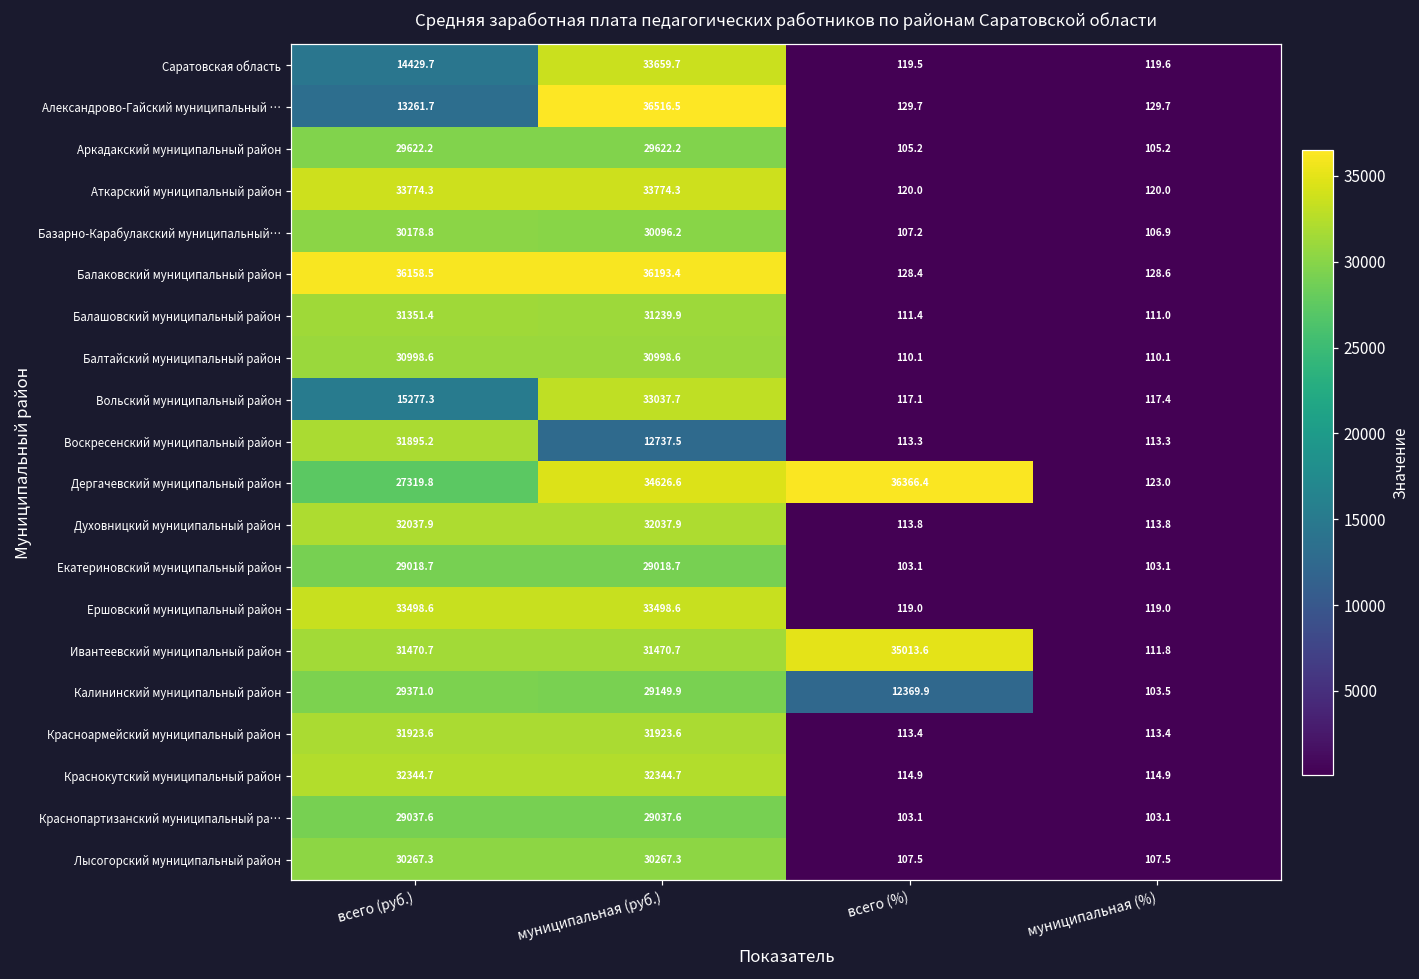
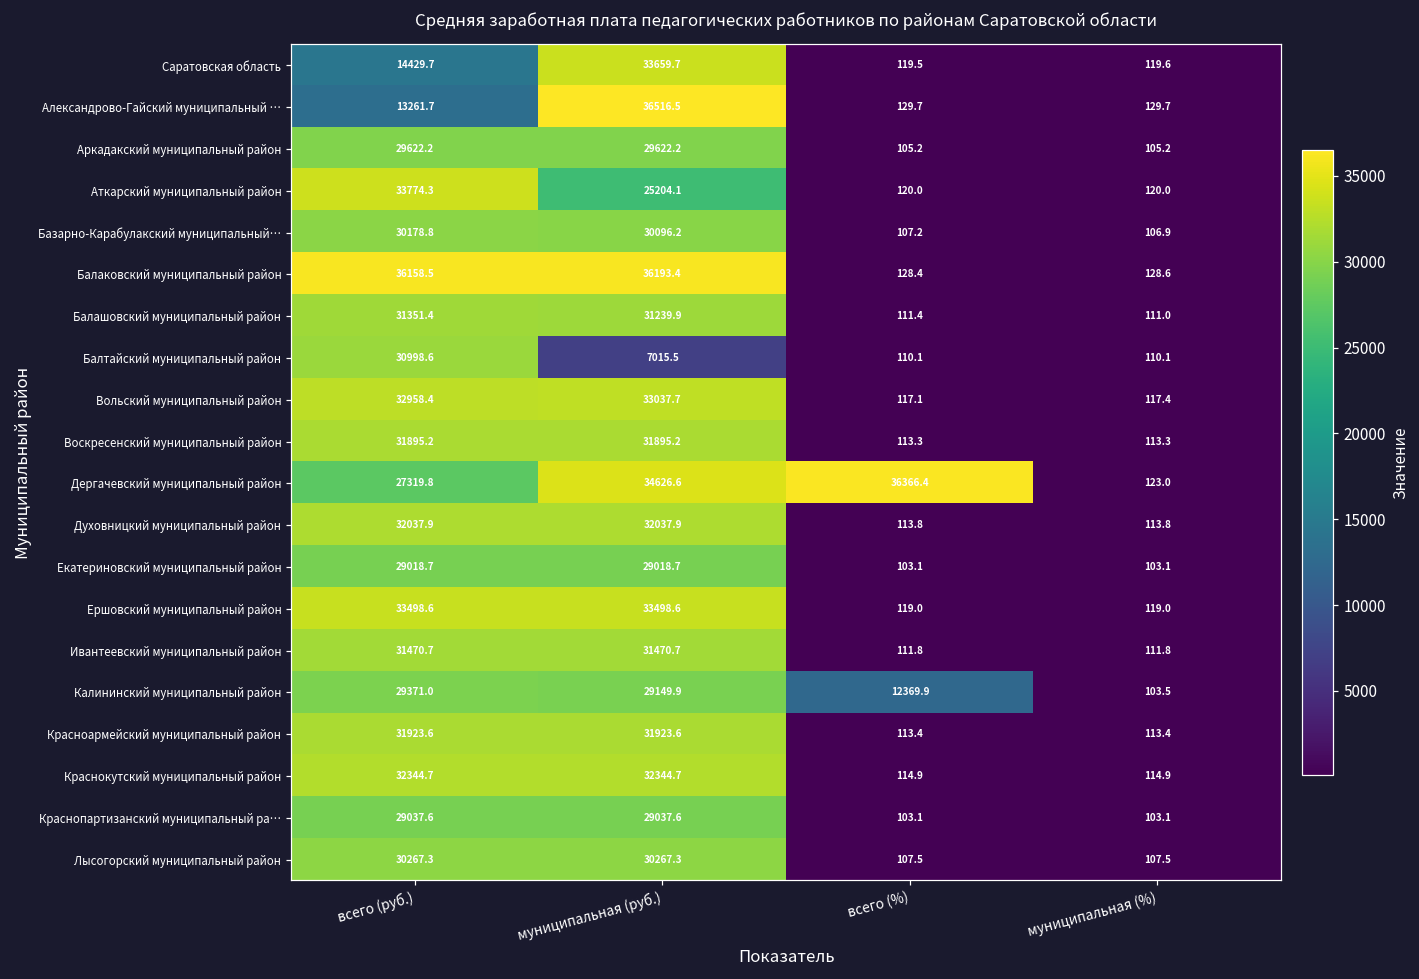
  {
    "Саратовская область": {
      "всего (руб.)": 14429.7,
      "муниципальная (руб.)": 33659.7,
      "всего (%)": 119.5,
      "муниципальная (%)": 119.6
    },
    "Александрово-Гайский муниципальный …": {
      "всего (руб.)": 13261.7,
      "муниципальная (руб.)": 36516.5,
      "всего (%)": 129.7,
      "муниципальная (%)": 129.7
    },
    "Аркадакский муниципальный район": {
      "всего (руб.)": 29622.2,
      "муниципальная (руб.)": 29622.2,
      "всего (%)": 105.2,
      "муниципальная (%)": 105.2
    },
    "Аткарский муниципальный район": {
      "всего (руб.)": 33774.3,
-     "муниципальная (руб.)": 33774.3,
+     "муниципальная (руб.)": 25204.1,
      "всего (%)": 120.0,
      "муниципальная (%)": 120.0
    },
    "Базарно-Карабулакский муниципальный…": {
      "всего (руб.)": 30178.8,
      "муниципальная (руб.)": 30096.2,
      "всего (%)": 107.2,
      "муниципальная (%)": 106.9
    },
    "Балаковский муниципальный район": {
      "всего (руб.)": 36158.5,
      "муниципальная (руб.)": 36193.4,
      "всего (%)": 128.4,
      "муниципальная (%)": 128.6
    },
    "Балашовский муниципальный район": {
      "всего (руб.)": 31351.4,
      "муниципальная (руб.)": 31239.9,
      "всего (%)": 111.4,
      "муниципальная (%)": 111.0
    },
    "Балтайский муниципальный район": {
      "всего (руб.)": 30998.6,
-     "муниципальная (руб.)": 30998.6,
+     "муниципальная (руб.)": 7015.5,
      "всего (%)": 110.1,
      "муниципальная (%)": 110.1
    },
    "Вольский муниципальный район": {
-     "всего (руб.)": 15277.3,
+     "всего (руб.)": 32958.4,
      "муниципальная (руб.)": 33037.7,
      "всего (%)": 117.1,
      "муниципальная (%)": 117.4
    },
    "Воскресенский муниципальный район": {
      "всего (руб.)": 31895.2,
-     "муниципальная (руб.)": 12737.5,
+     "муниципальная (руб.)": 31895.2,
      "всего (%)": 113.3,
      "муниципальная (%)": 113.3
    },
    "Дергачевский муниципальный район": {
      "всего (руб.)": 27319.8,
      "муниципальная (руб.)": 34626.6,
      "всего (%)": 36366.4,
      "муниципальная (%)": 123.0
    },
    "Духовницкий муниципальный район": {
      "всего (руб.)": 32037.9,
      "муниципальная (руб.)": 32037.9,
      "всего (%)": 113.8,
      "муниципальная (%)": 113.8
    },
    "Екатериновский муниципальный район": {
      "всего (руб.)": 29018.7,
      "муниципальная (руб.)": 29018.7,
      "всего (%)": 103.1,
      "муниципальная (%)": 103.1
    },
    "Ершовский муниципальный район": {
      "всего (руб.)": 33498.6,
      "муниципальная (руб.)": 33498.6,
      "всего (%)": 119.0,
      "муниципальная (%)": 119.0
    },
    "Ивантеевский муниципальный район": {
      "всего (руб.)": 31470.7,
      "муниципальная (руб.)": 31470.7,
-     "всего (%)": 35013.6,
+     "всего (%)": 111.8,
      "муниципальная (%)": 111.8
    },
    "Калининский муниципальный район": {
      "всего (руб.)": 29371.0,
      "муниципальная (руб.)": 29149.9,
      "всего (%)": 12369.9,
      "муниципальная (%)": 103.5
    },
    "Красноармейский муниципальный район": {
      "всего (руб.)": 31923.6,
      "муниципальная (руб.)": 31923.6,
      "всего (%)": 113.4,
      "муниципальная (%)": 113.4
    },
    "Краснокутский муниципальный район": {
      "всего (руб.)": 32344.7,
      "муниципальная (руб.)": 32344.7,
      "всего (%)": 114.9,
      "муниципальная (%)": 114.9
    },
    "Краснопартизанский муниципальный ра…": {
      "всего (руб.)": 29037.6,
      "муниципальная (руб.)": 29037.6,
      "всего (%)": 103.1,
      "муниципальная (%)": 103.1
    },
    "Лысогорский муниципальный район": {
      "всего (руб.)": 30267.3,
      "муниципальная (руб.)": 30267.3,
      "всего (%)": 107.5,
      "муниципальная (%)": 107.5
    }
  }
